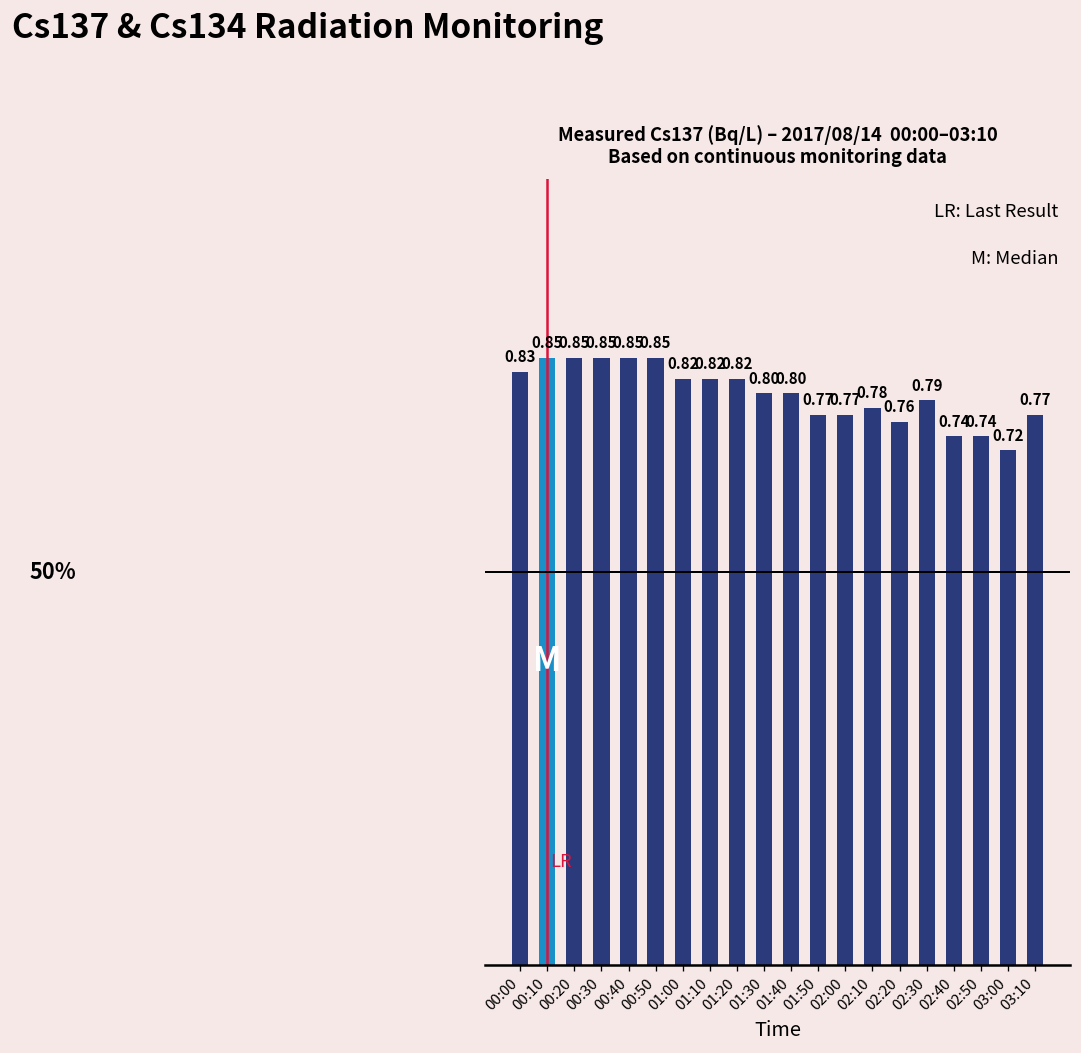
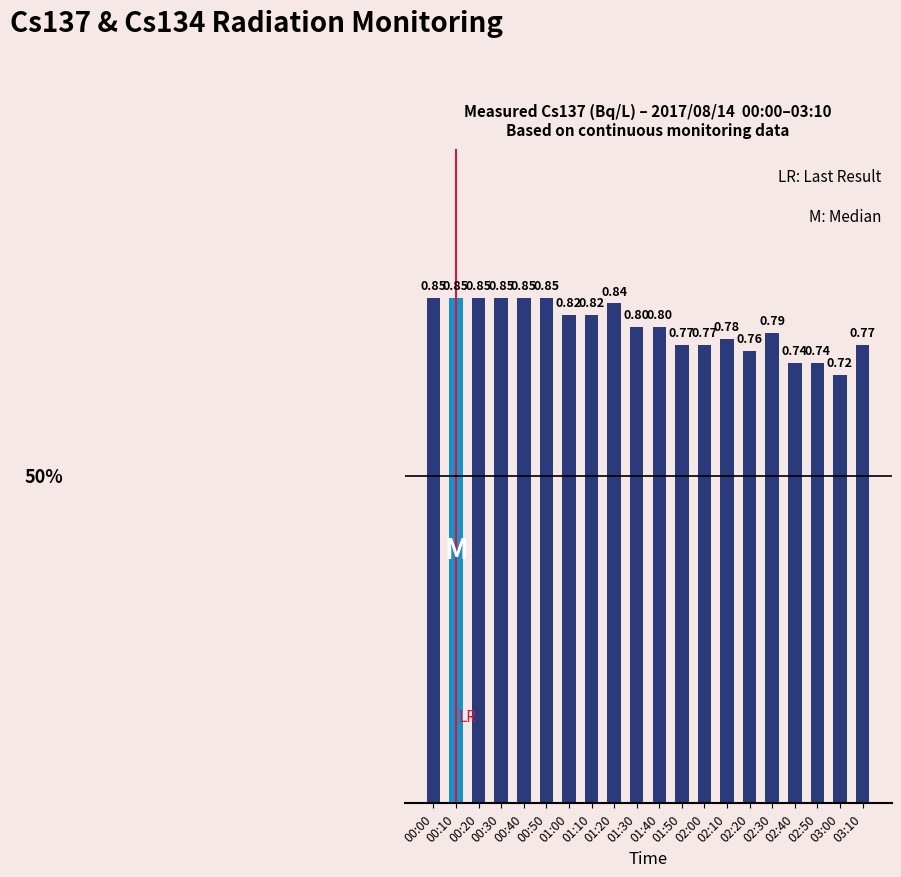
  {
-   "00:00": 0.83,
+   "00:00": 0.85,
    "00:10": 0.85,
    "00:20": 0.85,
    "00:30": 0.85,
    "00:40": 0.85,
    "00:50": 0.85,
    "01:00": 0.82,
    "01:10": 0.82,
-   "01:20": 0.82,
+   "01:20": 0.84,
    "01:30": 0.80,
    "01:40": 0.80,
    "01:50": 0.77,
    "02:00": 0.77,
    "02:10": 0.78,
    "02:20": 0.76,
    "02:30": 0.79,
    "02:40": 0.74,
    "02:50": 0.74,
    "03:00": 0.72,
    "03:10": 0.77
  }
